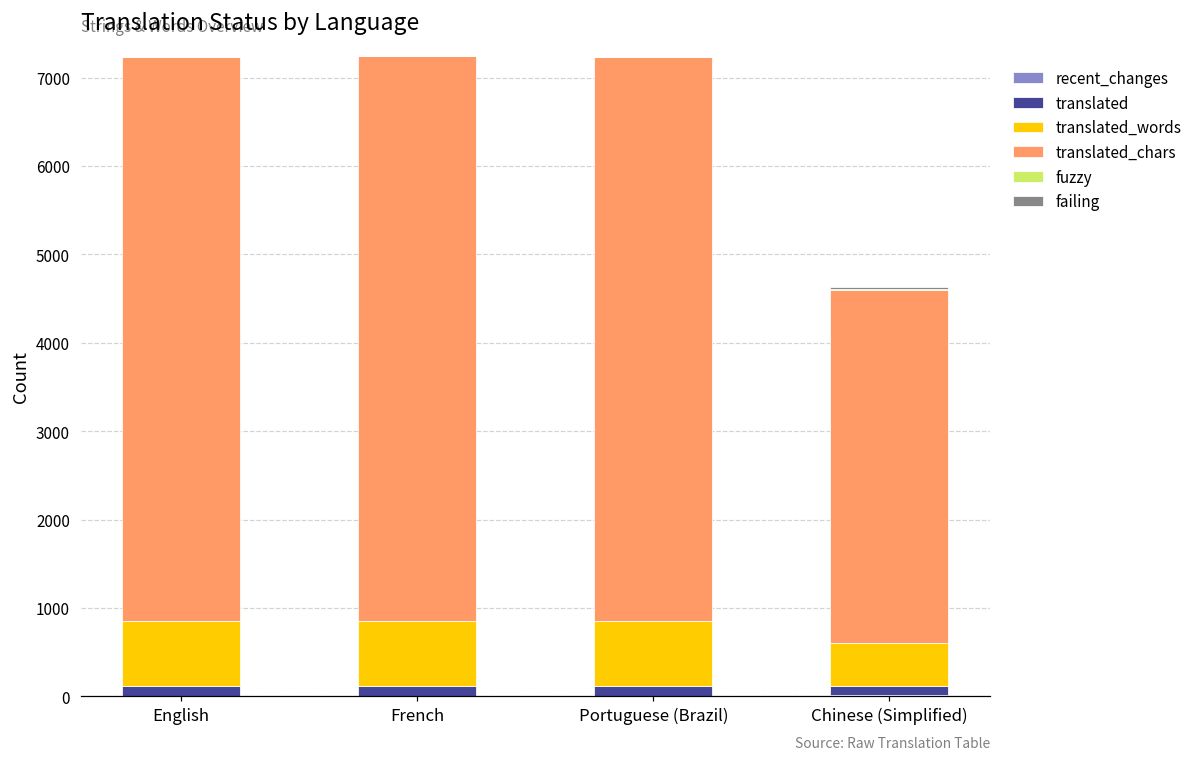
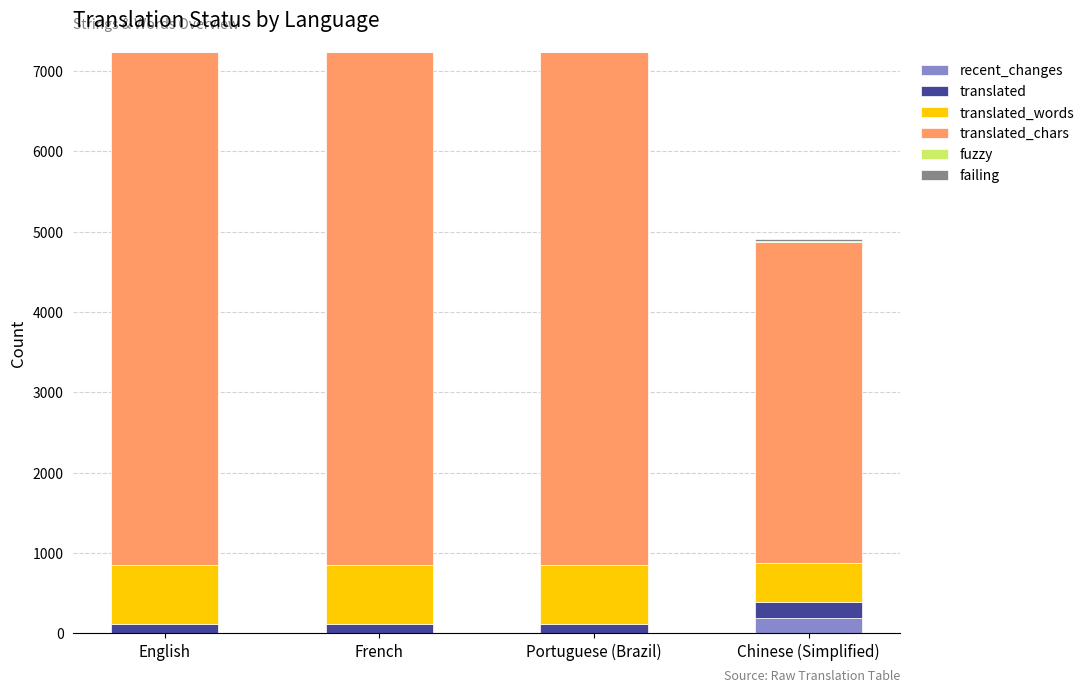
  {
    "recent_changes": {
      "English": 0,
      "Portuguese (Brazil)": 0,
-     "Chinese (Simplified)": 0
+     "Chinese (Simplified)": 200
    },
    "translated": {
      "English": 100,
      "French": 100,
      "Portuguese (Brazil)": 100,
-     "Chinese (Simplified)": 100
+     "Chinese (Simplified)": 200
    },
    "translated_words": {
      "English": 700,
      "French": 700,
      "Portuguese (Brazil)": 700,
      "Chinese (Simplified)": 500
    },
    "translated_chars": {
      "English": 6400,
      "French": 6400,
      "Portuguese (Brazil)": 6400,
      "Chinese (Simplified)": 4000
    },
    "fuzzy": {
      "English": 0,
      "French": 0,
      "Portuguese (Brazil)": 0
    },
    "failing": {
      "English": 0,
      "French": 0,
      "Portuguese (Brazil)": 0
    }
  }
